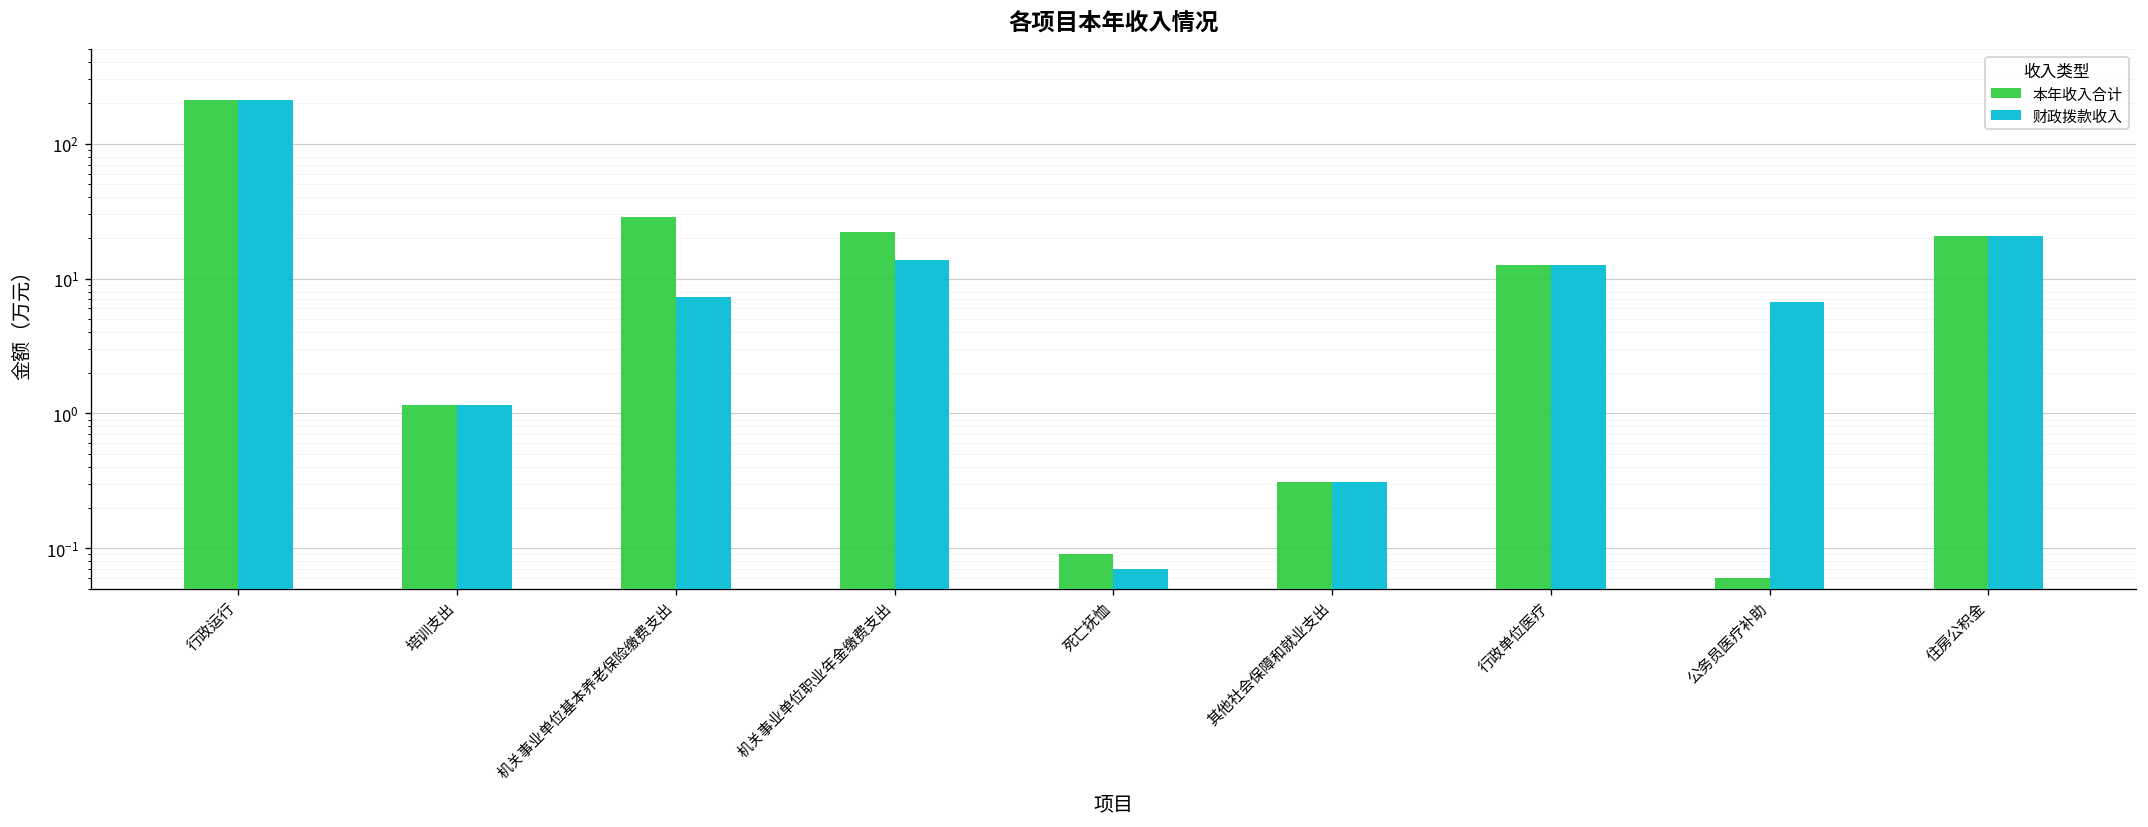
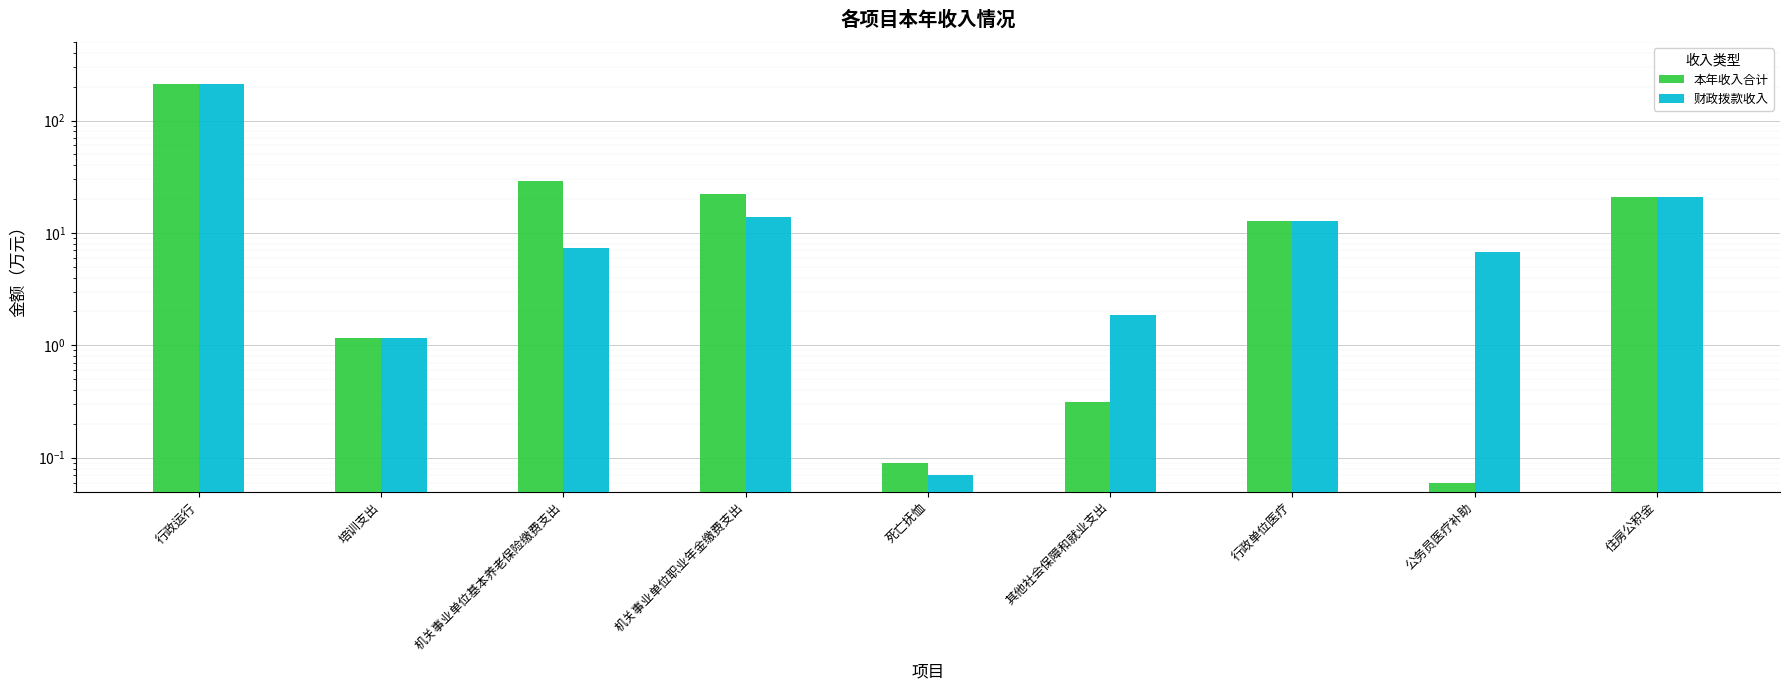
  {
    "本年收入合计": {
      "行政运行": 210,
      "培训支出": 1.2,
      "机关事业单位基本养老保险缴费支出": 29,
      "机关事业单位职业年金缴费支出": 22,
      "死亡抚恤": 0.09,
      "其他社会保障和就业支出": 0.31,
      "行政单位医疗": 13,
      "公务员医疗补助": 0.06,
      "住房公积金": 21
    },
    "财政拨款收入": {
      "行政运行": 210,
      "培训支出": 1.2,
      "机关事业单位基本养老保险缴费支出": 7,
      "机关事业单位职业年金缴费支出": 14,
      "死亡抚恤": 0.07,
-     "其他社会保障和就业支出": 0.31,
+     "其他社会保障和就业支出": 1.9,
      "行政单位医疗": 13,
      "公务员医疗补助": 7,
      "住房公积金": 21
    }
  }
